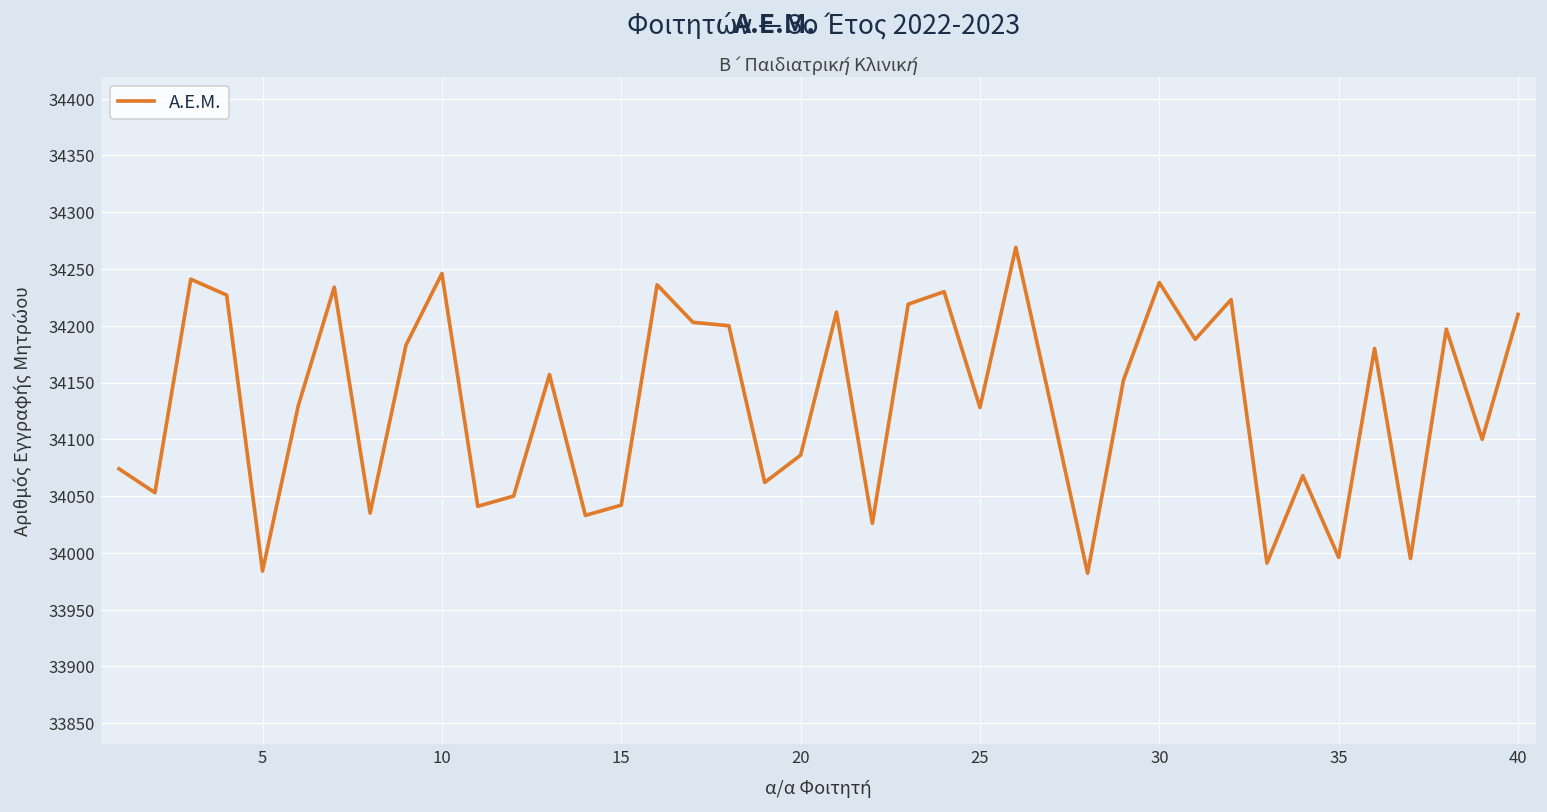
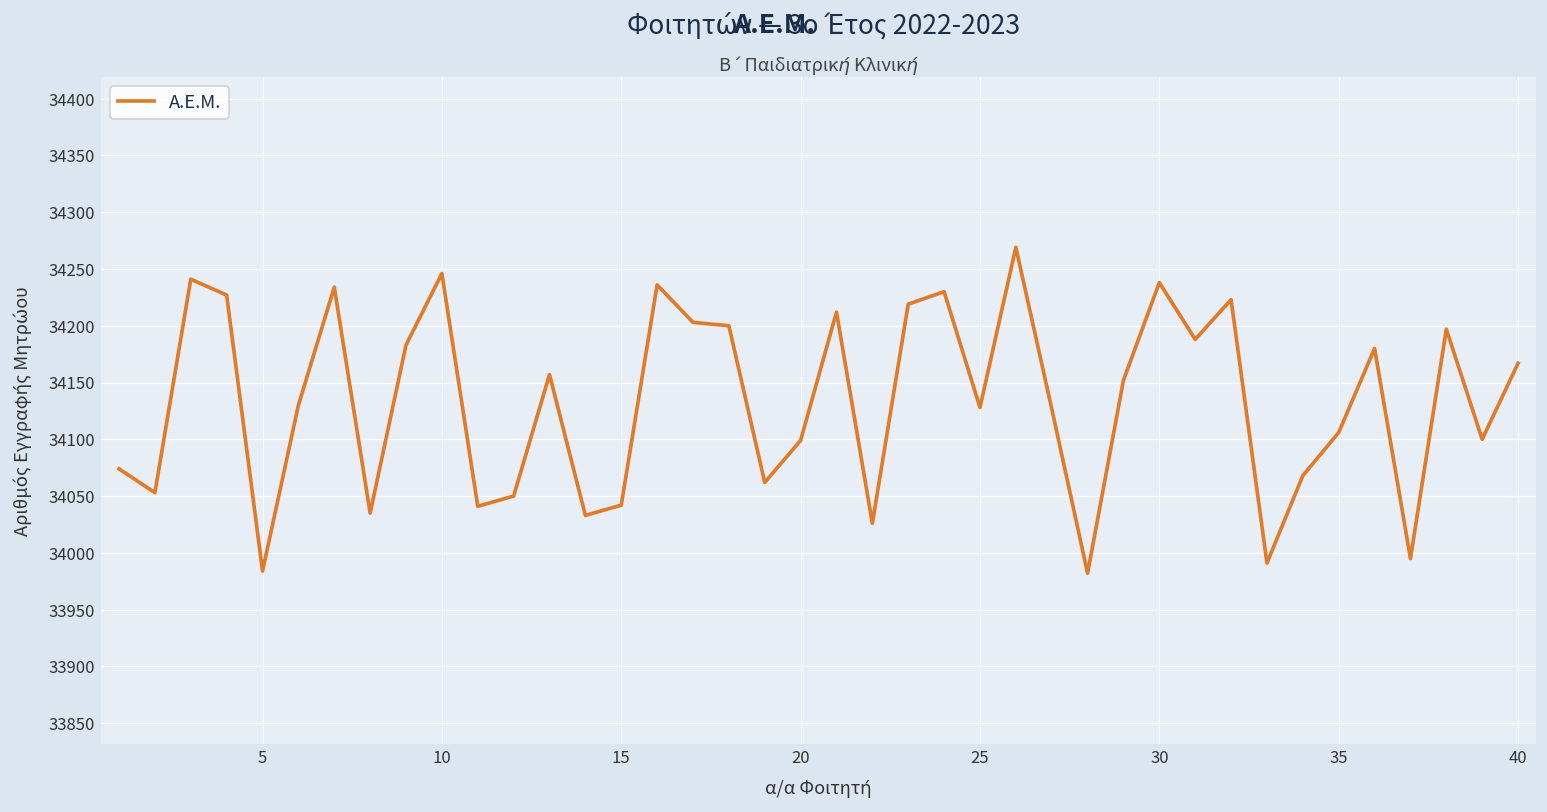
  {
    "5": 33980,
    "10": 34250,
    "15": 34040,
-   "20": 34090,
+   "20": 34100,
    "25": 34130,
    "30": 34240,
-   "35": 34000,
-   "40": 34210
+   "35": 34110,
+   "40": 34170
  }
